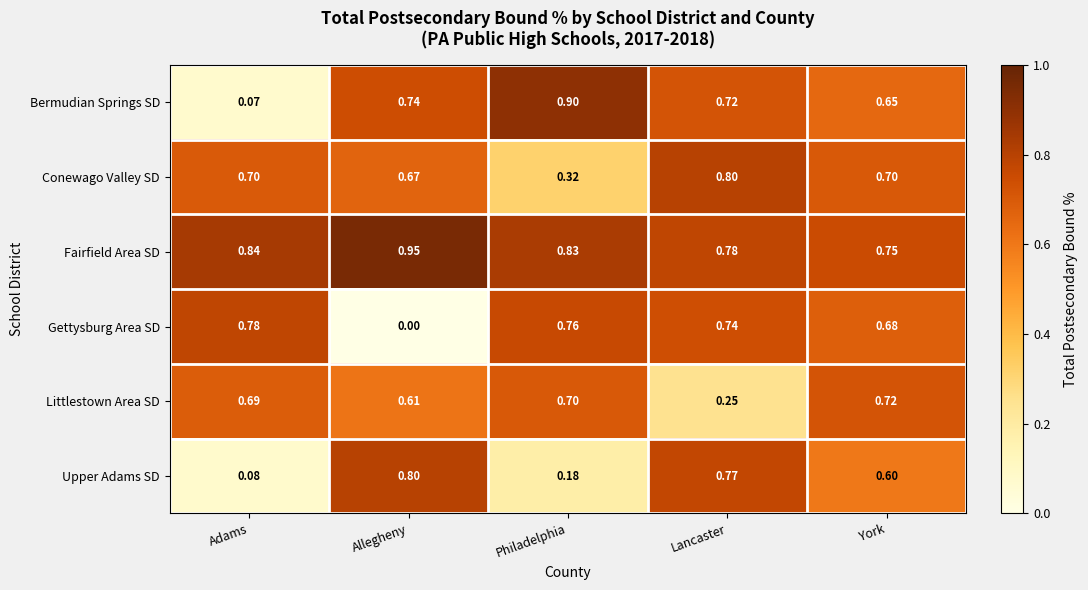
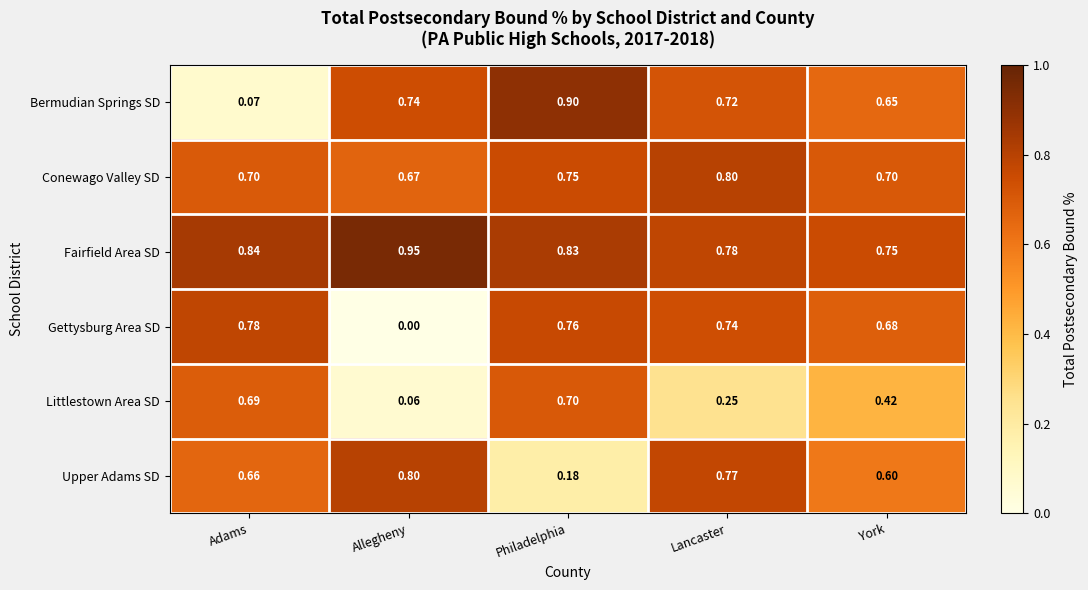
  {
    "Bermudian Springs SD": {
      "Adams": 0.07,
      "Allegheny": 0.74,
      "Philadelphia": 0.90,
      "Lancaster": 0.72,
      "York": 0.65
    },
    "Conewago Valley SD": {
      "Adams": 0.70,
      "Allegheny": 0.67,
-     "Philadelphia": 0.32,
+     "Philadelphia": 0.75,
      "Lancaster": 0.80,
      "York": 0.70
    },
    "Fairfield Area SD": {
      "Adams": 0.84,
      "Allegheny": 0.95,
      "Philadelphia": 0.83,
      "Lancaster": 0.78,
      "York": 0.75
    },
    "Gettysburg Area SD": {
      "Adams": 0.78,
      "Allegheny": 0.00,
      "Philadelphia": 0.76,
      "Lancaster": 0.74,
      "York": 0.68
    },
    "Littlestown Area SD": {
      "Adams": 0.69,
-     "Allegheny": 0.61,
+     "Allegheny": 0.06,
      "Philadelphia": 0.70,
      "Lancaster": 0.25,
-     "York": 0.72
+     "York": 0.42
    },
    "Upper Adams SD": {
-     "Adams": 0.08,
+     "Adams": 0.66,
      "Allegheny": 0.80,
      "Philadelphia": 0.18,
      "Lancaster": 0.77,
      "York": 0.60
    }
  }
